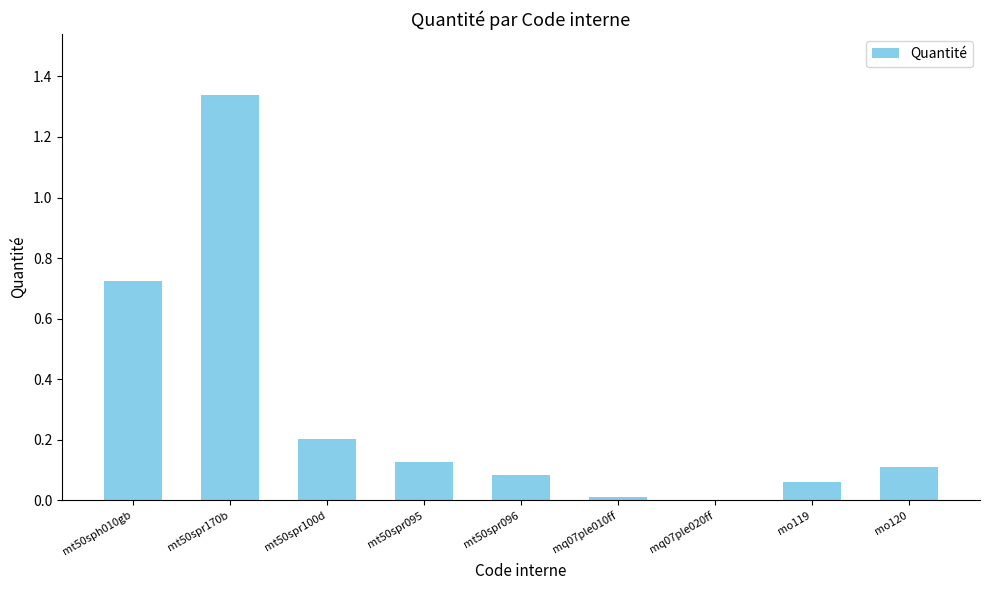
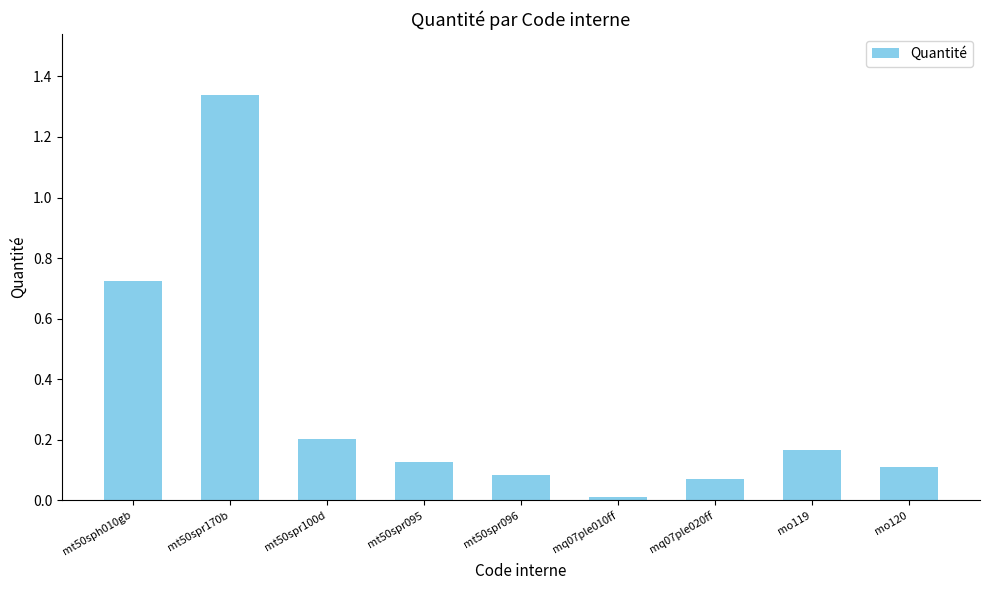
  {
    "mt50sph010gb": 0.73,
    "mt50spr170b": 1.34,
    "mt50spr100d": 0.20,
    "mt50spr095": 0.13,
    "mt50spr096": 0.09,
    "mq07ple010ff": 0.01,
-   "mq07ple020ff": 0.00,
-   "mo119": 0.06,
+   "mq07ple020ff": 0.07,
+   "mo119": 0.17,
    "mo120": 0.11
  }
